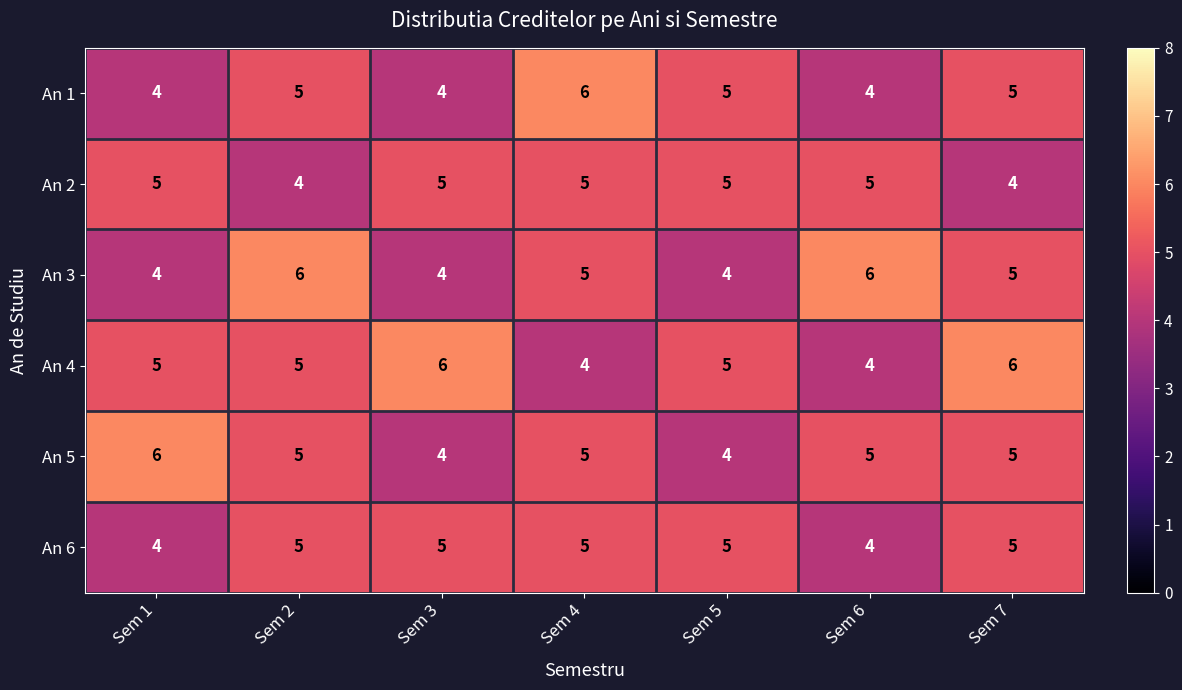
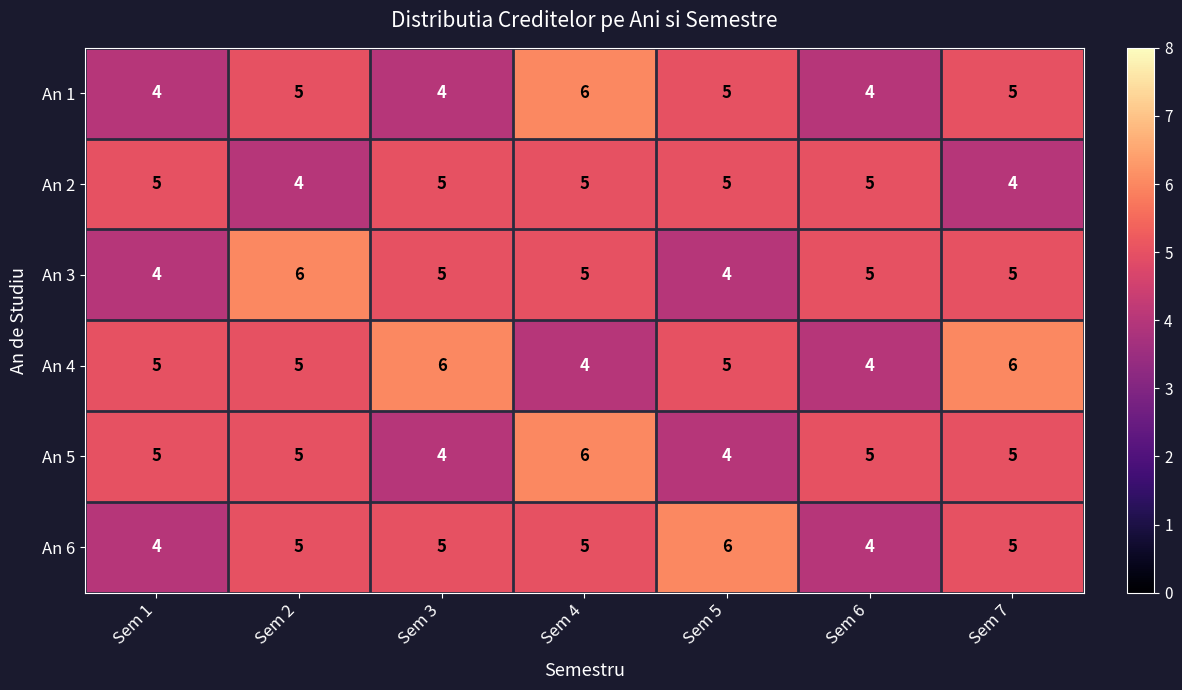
  {
    "An 1": {
      "Sem 1": 4,
      "Sem 2": 5,
      "Sem 3": 4,
      "Sem 4": 6,
      "Sem 5": 5,
      "Sem 6": 4,
      "Sem 7": 5
    },
    "An 2": {
      "Sem 1": 5,
      "Sem 2": 4,
      "Sem 3": 5,
      "Sem 4": 5,
      "Sem 5": 5,
      "Sem 6": 5,
      "Sem 7": 4
    },
    "An 3": {
      "Sem 1": 4,
      "Sem 2": 6,
-     "Sem 3": 4,
+     "Sem 3": 5,
      "Sem 4": 5,
      "Sem 5": 4,
-     "Sem 6": 6,
+     "Sem 6": 5,
      "Sem 7": 5
    },
    "An 4": {
      "Sem 1": 5,
      "Sem 2": 5,
      "Sem 3": 6,
      "Sem 4": 4,
      "Sem 5": 5,
      "Sem 6": 4,
      "Sem 7": 6
    },
    "An 5": {
-     "Sem 1": 6,
+     "Sem 1": 5,
      "Sem 2": 5,
      "Sem 3": 4,
-     "Sem 4": 5,
+     "Sem 4": 6,
      "Sem 5": 4,
      "Sem 6": 5,
      "Sem 7": 5
    },
    "An 6": {
      "Sem 1": 4,
      "Sem 2": 5,
      "Sem 3": 5,
      "Sem 4": 5,
-     "Sem 5": 5,
+     "Sem 5": 6,
      "Sem 6": 4,
      "Sem 7": 5
    }
  }
